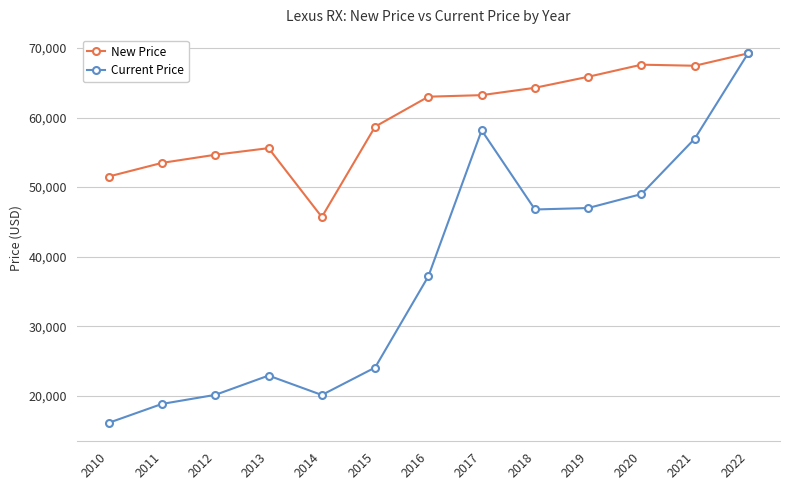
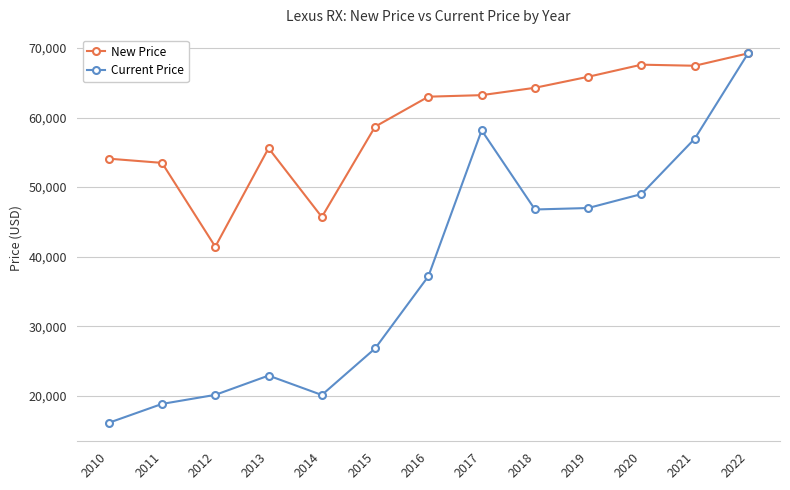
  {
    "New Price": {
-     "2010": "52,000",
+     "2010": "54,000",
      "2011": "53,000",
-     "2012": "55,000",
+     "2012": "41,000",
      "2013": "56,000",
      "2014": "46,000",
      "2015": "59,000",
      "2016": "63,000",
      "2017": "63,000",
      "2018": "64,000",
      "2019": "66,000",
      "2020": "68,000",
      "2021": "67,000"
    },
    "Current Price": {
      "2010": "16,000",
      "2011": "19,000",
      "2012": "20,000",
      "2013": "23,000",
      "2014": "20,000",
-     "2015": "24,000",
+     "2015": "27,000",
      "2016": "37,000",
      "2017": "58,000",
      "2018": "47,000",
      "2019": "47,000",
      "2020": "49,000",
      "2021": "57,000"
    }
  }
